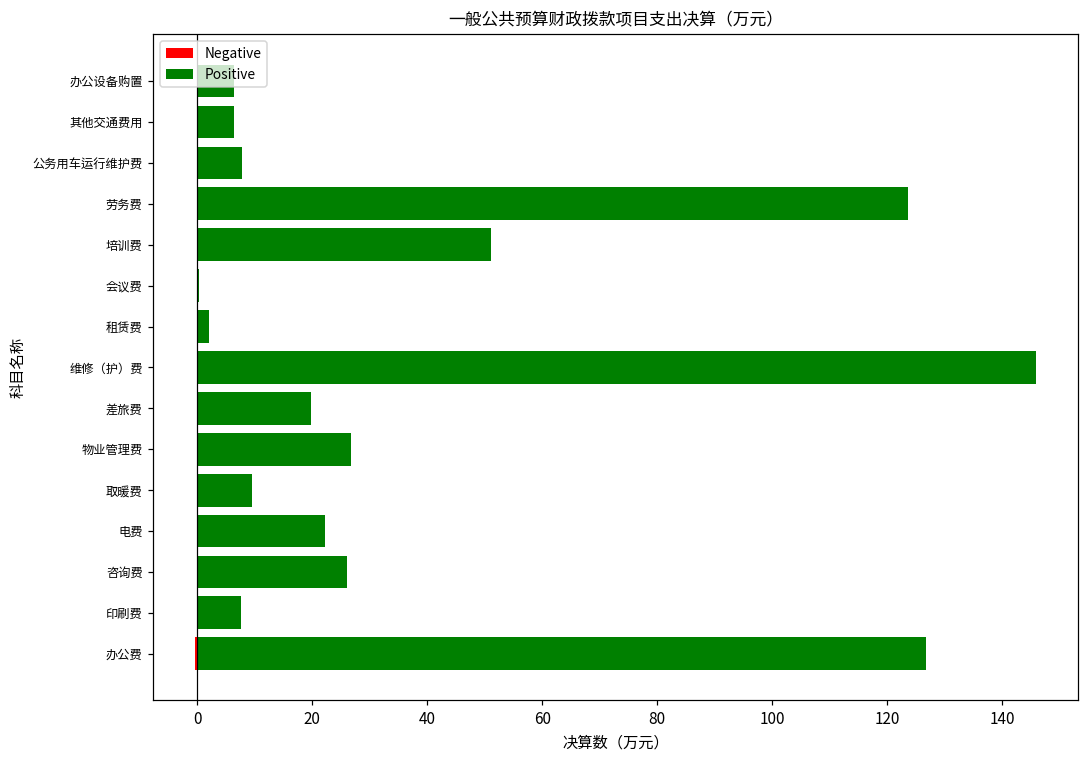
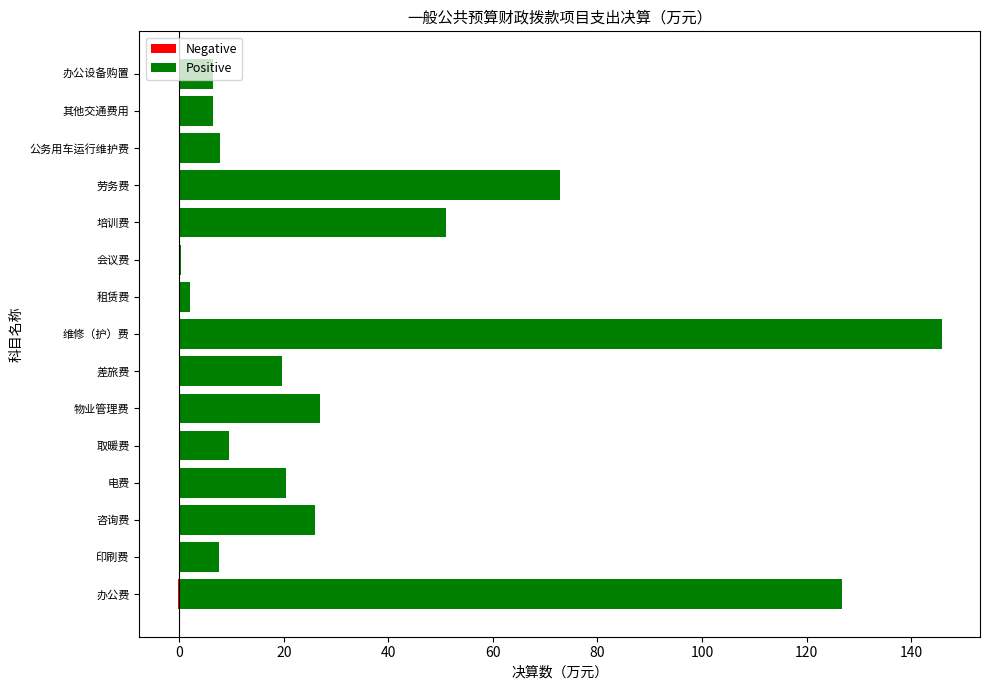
  {
    "Negative": {
      "其他交通费用": 0,
      "公务用车运行维护费": 0,
      "劳务费": 0,
      "培训费": 0,
      "会议费": 0,
      "租赁费": 0,
      "维修（护）费": 0,
      "差旅费": 0,
      "物业管理费": 0,
      "取暖费": 0,
      "电费": 0,
      "咨询费": 0,
      "印刷费": 0
    },
    "Positive": {
      "其他交通费用": 6,
      "公务用车运行维护费": 8,
-     "劳务费": 124,
+     "劳务费": 73,
      "培训费": 51,
      "租赁费": 2,
      "维修（护）费": 146,
      "差旅费": 20,
      "物业管理费": 27,
      "取暖费": 10,
-     "电费": 22,
+     "电费": 20,
      "咨询费": 26,
      "印刷费": 8,
      "办公费": 127
    }
  }
